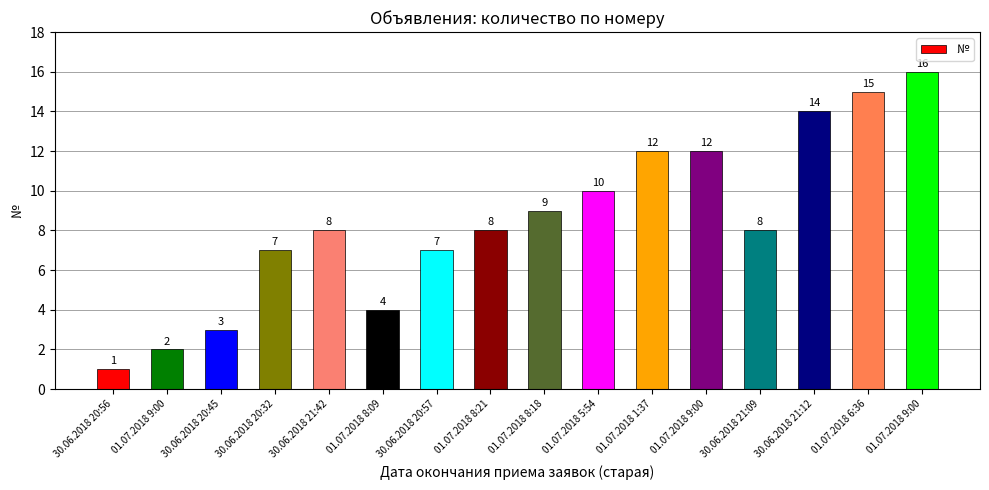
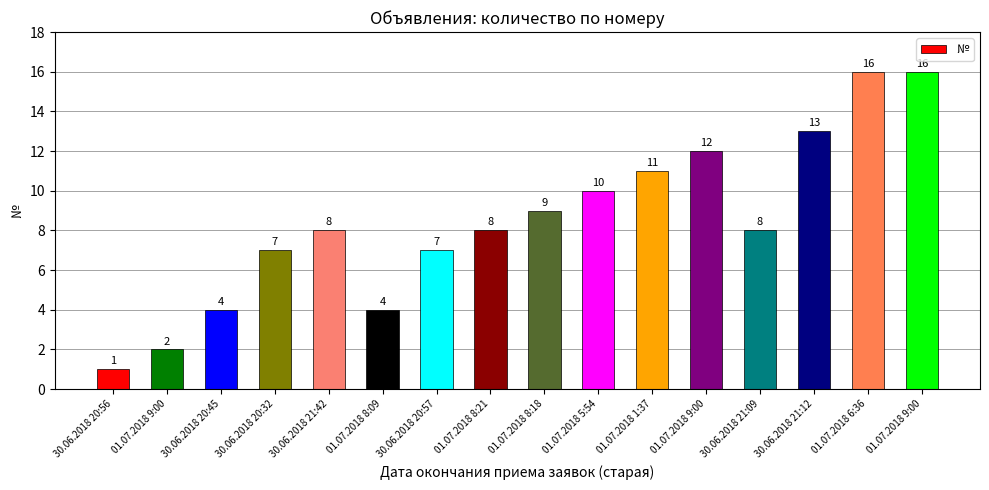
  {
    "30.06.2018 20:56": 1,
-   "30.06.2018 20:45": 3,
+   "30.06.2018 20:45": 4,
    "30.06.2018 20:32": 7,
    "30.06.2018 21:42": 8,
    "01.07.2018 8:09": 4,
    "30.06.2018 20:57": 7,
    "01.07.2018 8:21": 8,
    "01.07.2018 8:18": 9,
    "01.07.2018 5:54": 10,
-   "01.07.2018 1:37": 12,
+   "01.07.2018 1:37": 11,
    "30.06.2018 21:09": 8,
-   "30.06.2018 21:12": 14,
-   "01.07.2018 6:36": 15
+   "30.06.2018 21:12": 13,
+   "01.07.2018 6:36": 16
  }
